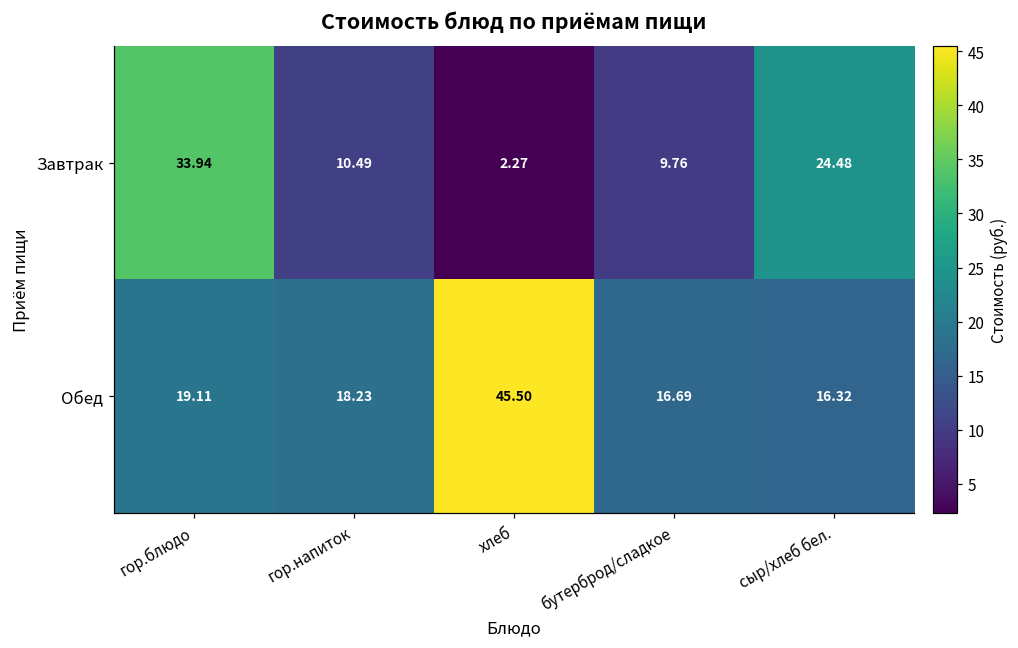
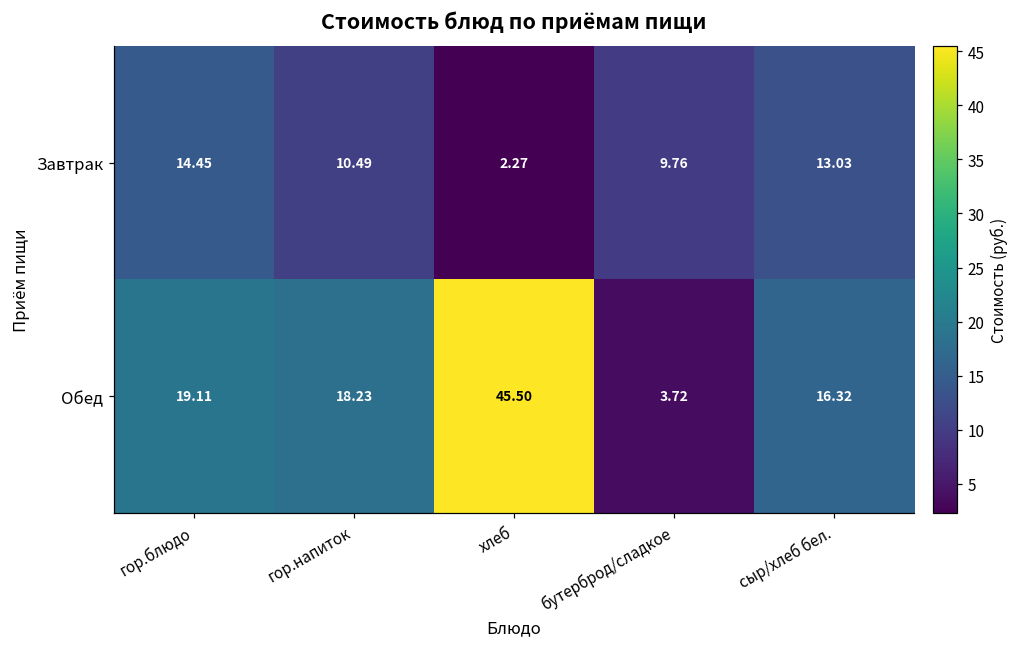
  {
    "Завтрак": {
-     "гор.блюдо": 33.94,
+     "гор.блюдо": 14.45,
      "гор.напиток": 10.49,
      "хлеб": 2.27,
      "бутерброд/сладкое": 9.76,
-     "сыр/хлеб бел.": 24.48
+     "сыр/хлеб бел.": 13.03
    },
    "Обед": {
      "гор.блюдо": 19.11,
      "гор.напиток": 18.23,
      "хлеб": 45.50,
-     "бутерброд/сладкое": 16.69,
+     "бутерброд/сладкое": 3.72,
      "сыр/хлеб бел.": 16.32
    }
  }
